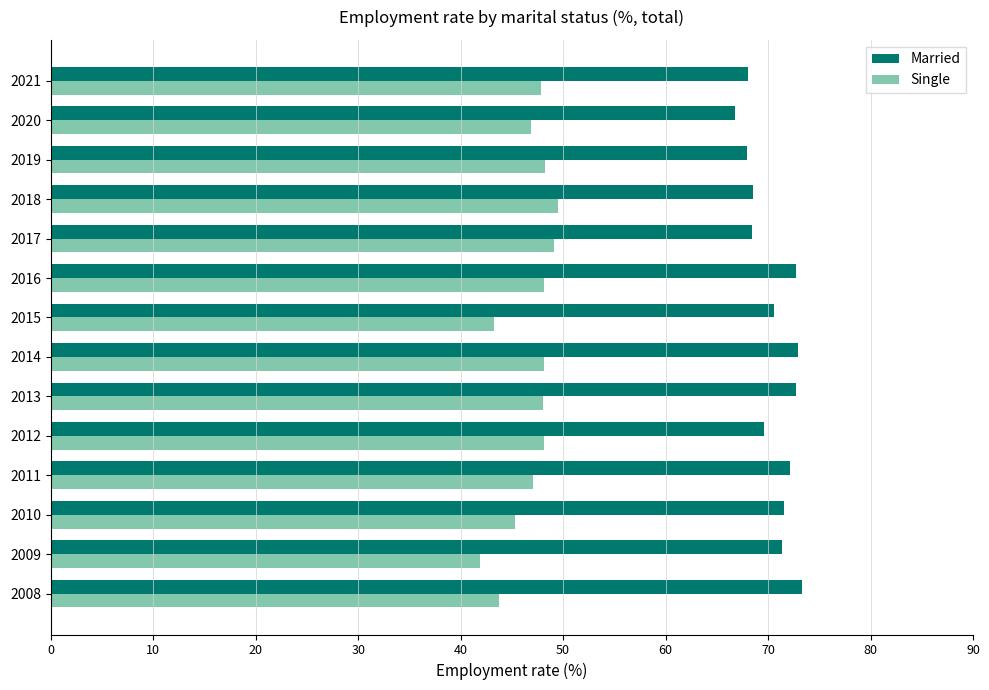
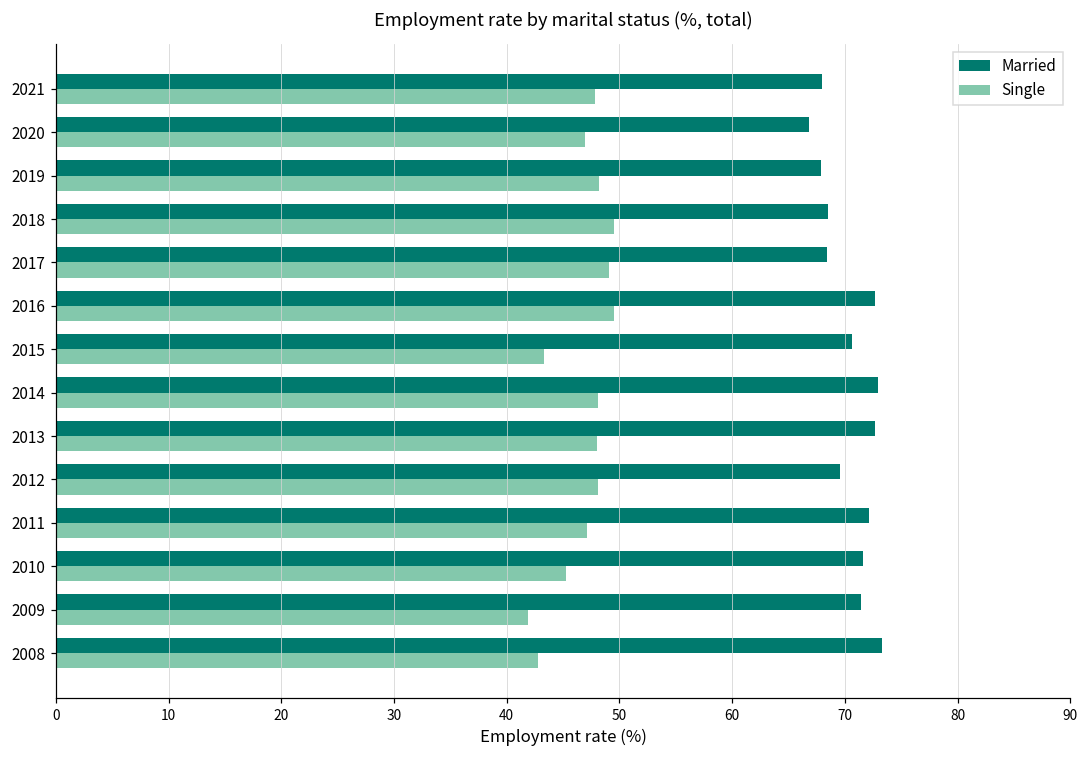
  {
    "Married": {
      "2021": 68.0,
      "2020": 66.8,
      "2019": 67.9,
      "2018": 68.5,
      "2017": 68.4,
      "2016": 72.7,
      "2015": 70.6,
      "2014": 72.9,
      "2013": 72.7,
      "2012": 69.6,
      "2011": 72.1,
      "2010": 71.6,
      "2009": 71.4,
      "2008": 73.3
    },
    "Single": {
      "2021": 47.8,
      "2020": 46.9,
      "2019": 48.2,
      "2018": 49.5,
      "2017": 49.1,
-     "2016": 48.1,
+     "2016": 49.5,
      "2015": 43.3,
      "2014": 48.1,
      "2013": 48.0,
      "2012": 48.1,
      "2011": 47.1,
      "2010": 45.3,
      "2009": 41.9,
-     "2008": 43.7
+     "2008": 42.8
    }
  }
